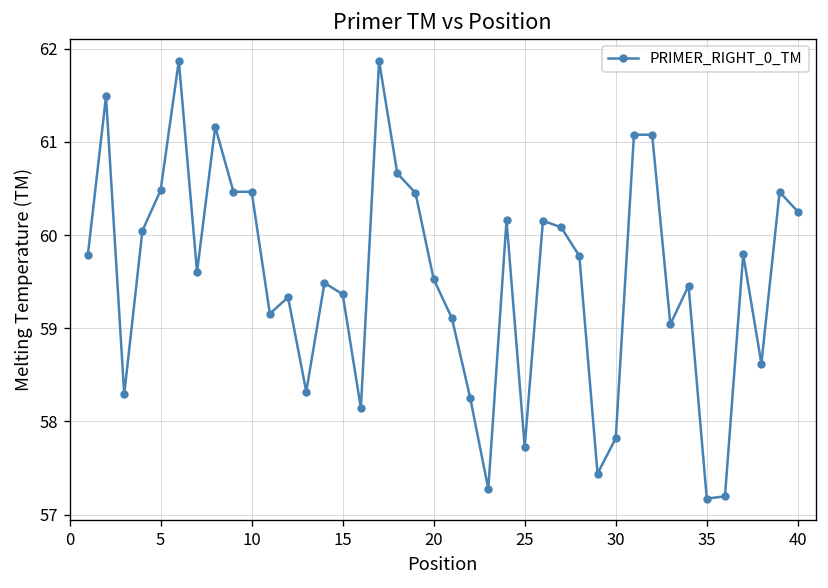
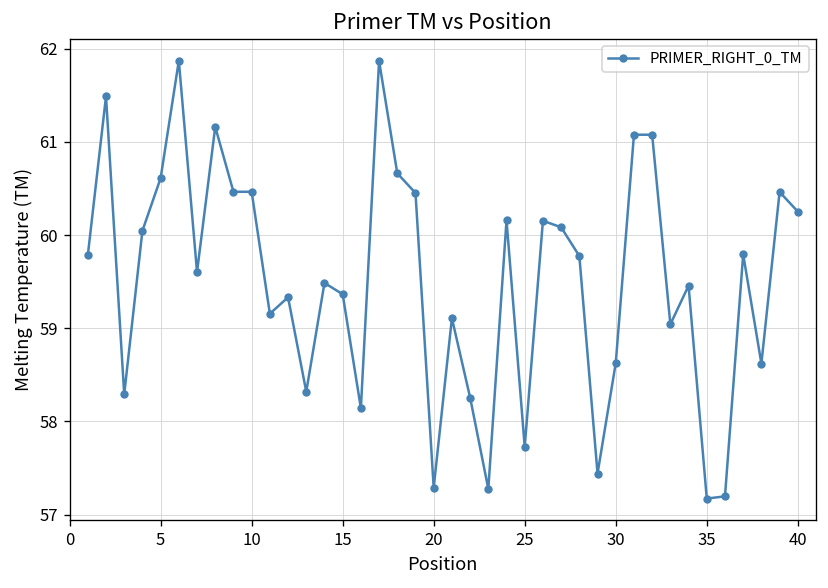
  {
-   "5": 60.5,
+   "5": 60.6,
    "10": 60.5,
    "15": 59.4,
-   "20": 59.5,
+   "20": 57.3,
    "25": 57.7,
-   "30": 57.8,
+   "30": 58.6,
    "35": 57.2,
    "40": 60.3
  }
